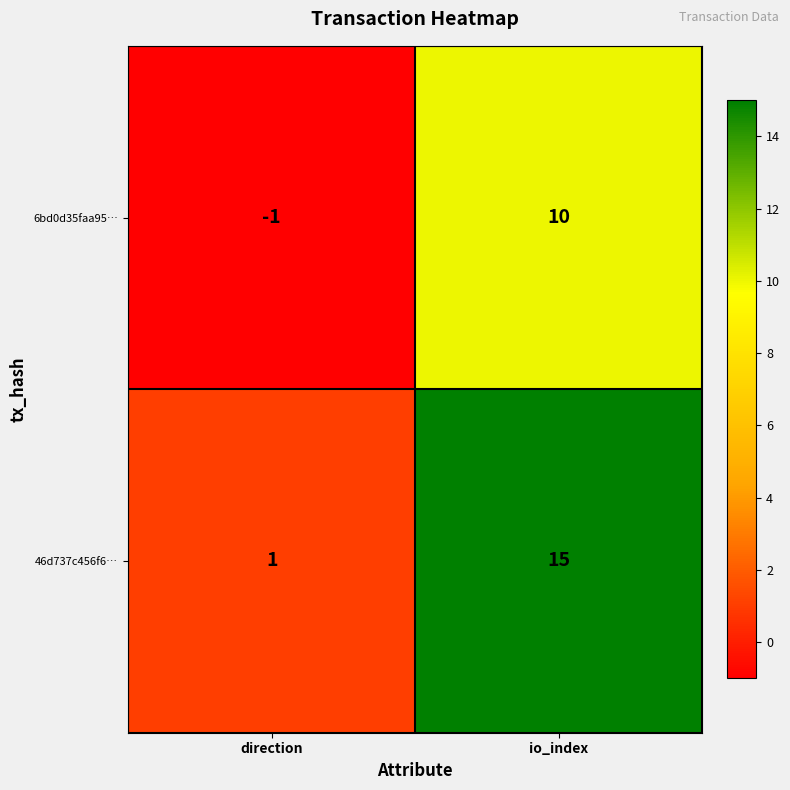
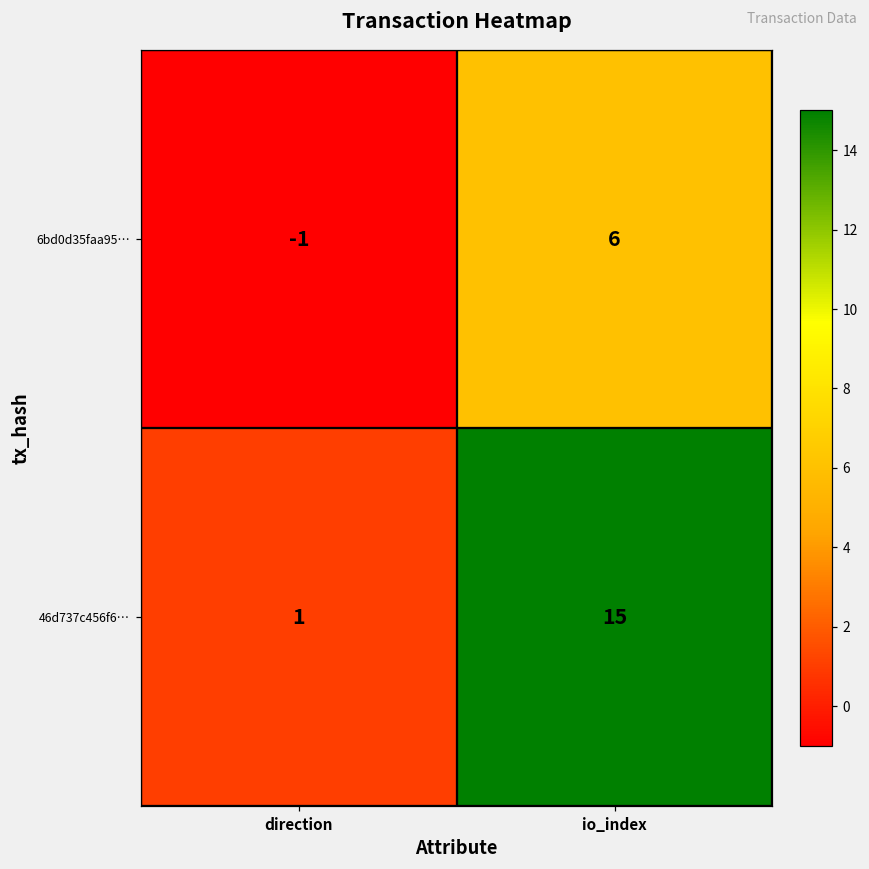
  {
    "6bd0d35faa95…": {
      "direction": -1,
-     "io_index": 10
+     "io_index": 6
    },
    "46d737c456f6…": {
      "direction": 1,
      "io_index": 15
    }
  }
